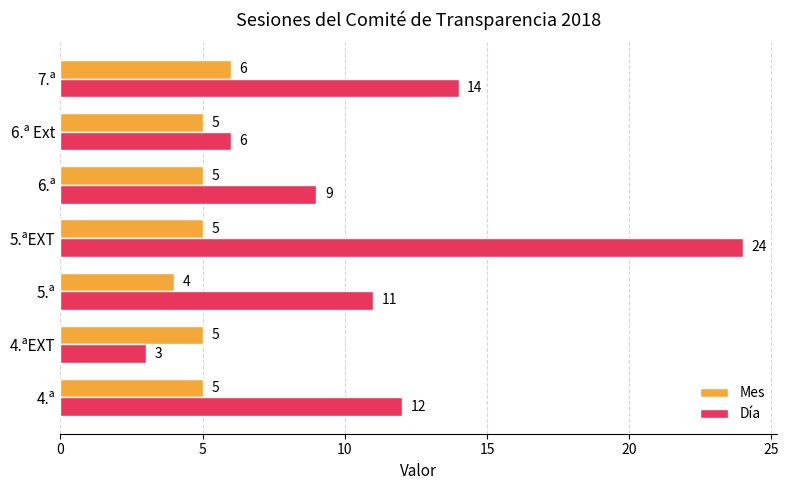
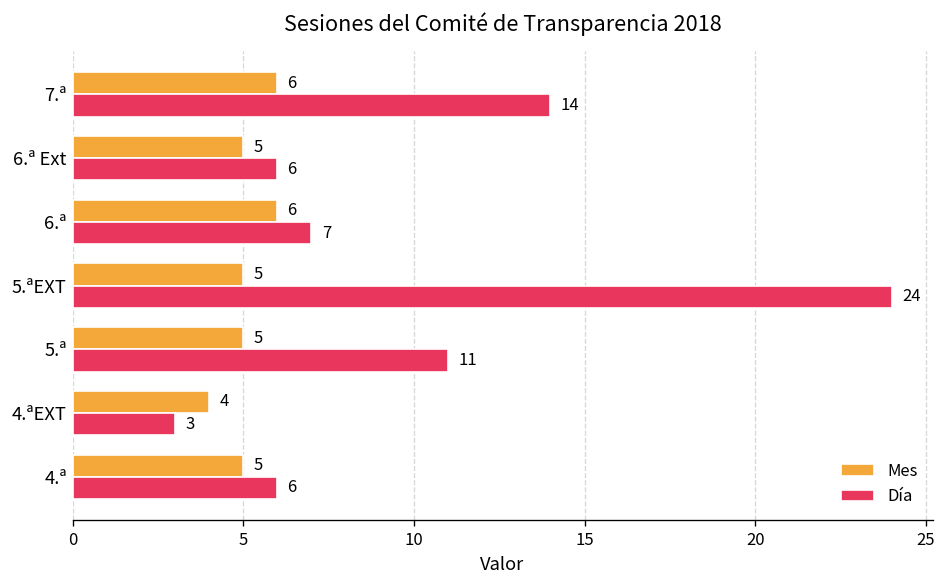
  {
    "Mes": {
      "7.ª": 6,
      "6.ª Ext": 5,
-     "6.ª": 5,
+     "6.ª": 6,
      "5.ªEXT": 5,
-     "5.ª": 4,
-     "4.ªEXT": 5,
+     "5.ª": 5,
+     "4.ªEXT": 4,
      "4.ª": 5
    },
    "Día": {
      "7.ª": 14,
      "6.ª Ext": 6,
-     "6.ª": 9,
+     "6.ª": 7,
      "5.ªEXT": 24,
      "5.ª": 11,
      "4.ªEXT": 3,
-     "4.ª": 12
+     "4.ª": 6
    }
  }
